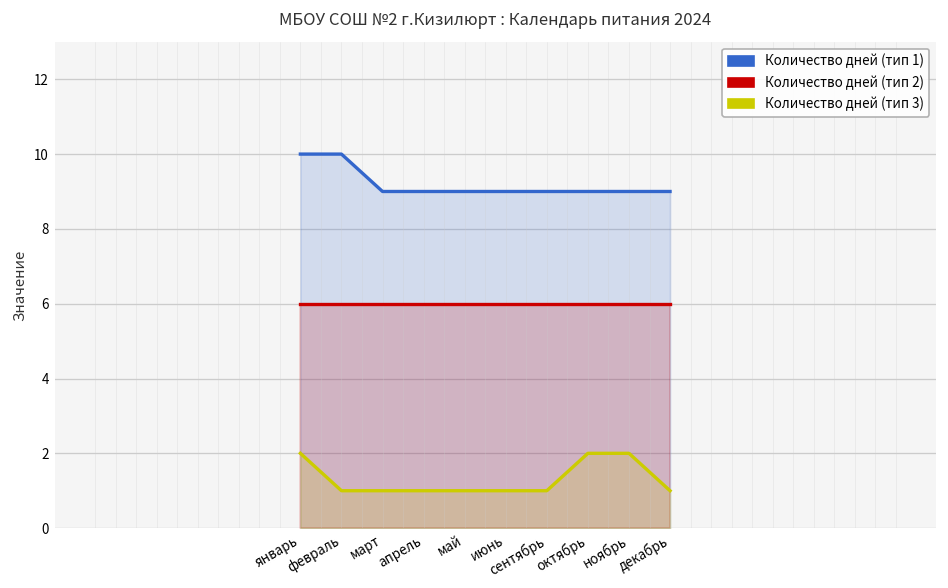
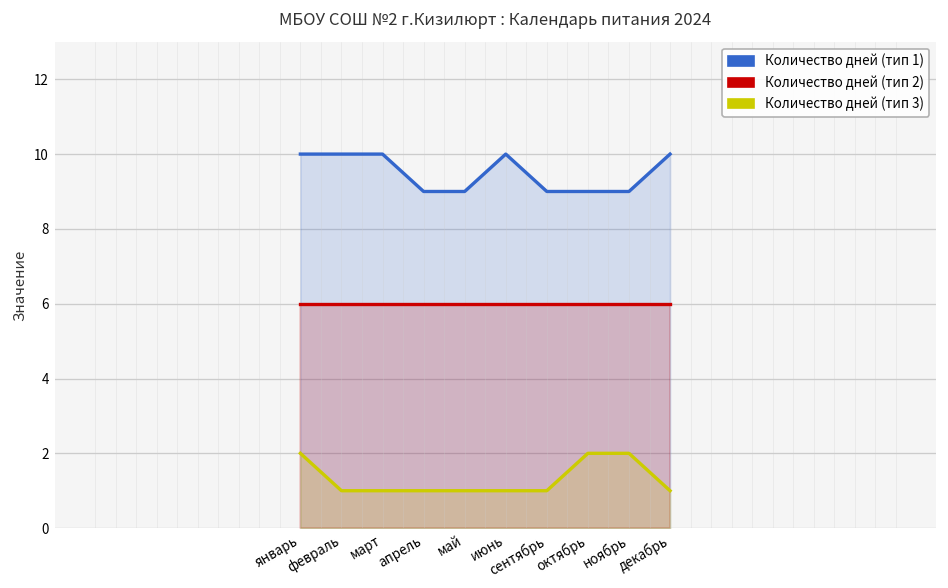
  {
    "Количество дней (тип 1)": {
      "январь": 10,
      "февраль": 10,
-     "март": 9,
+     "март": 10,
      "апрель": 9,
      "май": 9,
-     "июнь": 9,
+     "июнь": 10,
      "сентябрь": 9,
      "октябрь": 9,
      "ноябрь": 9,
-     "декабрь": 9
+     "декабрь": 10
    },
    "Количество дней (тип 2)": {
      "январь": 6,
      "февраль": 6,
      "март": 6,
      "апрель": 6,
      "май": 6,
      "июнь": 6,
      "сентябрь": 6,
      "октябрь": 6,
      "ноябрь": 6,
      "декабрь": 6
    },
    "Количество дней (тип 3)": {
      "январь": 2,
      "февраль": 1,
      "март": 1,
      "апрель": 1,
      "май": 1,
      "июнь": 1,
      "сентябрь": 1,
      "октябрь": 2,
      "ноябрь": 2,
      "декабрь": 1
    }
  }
